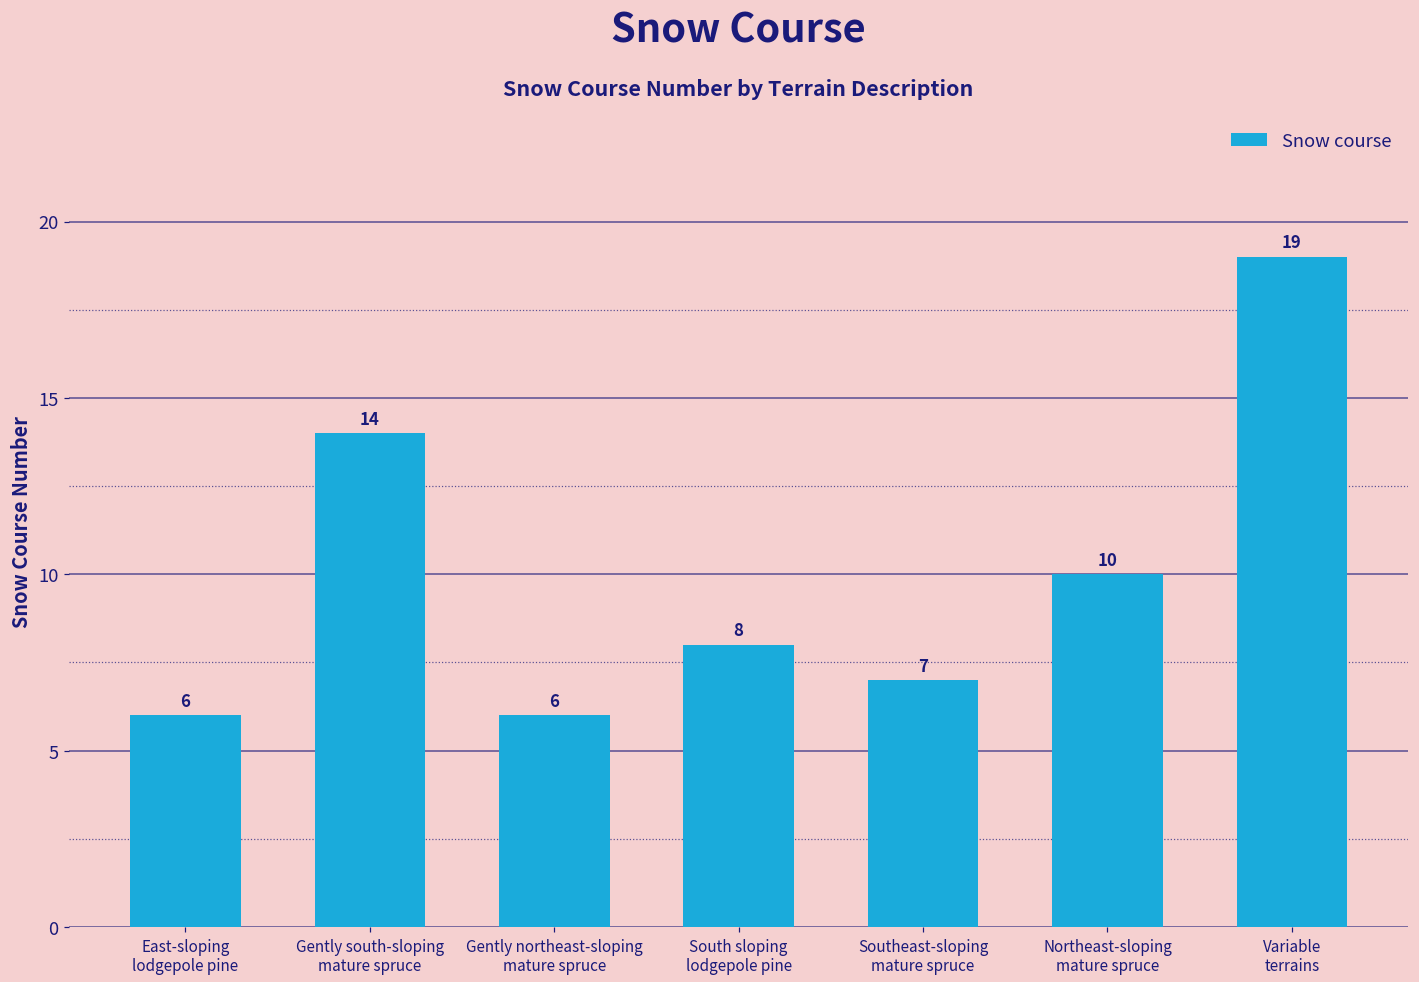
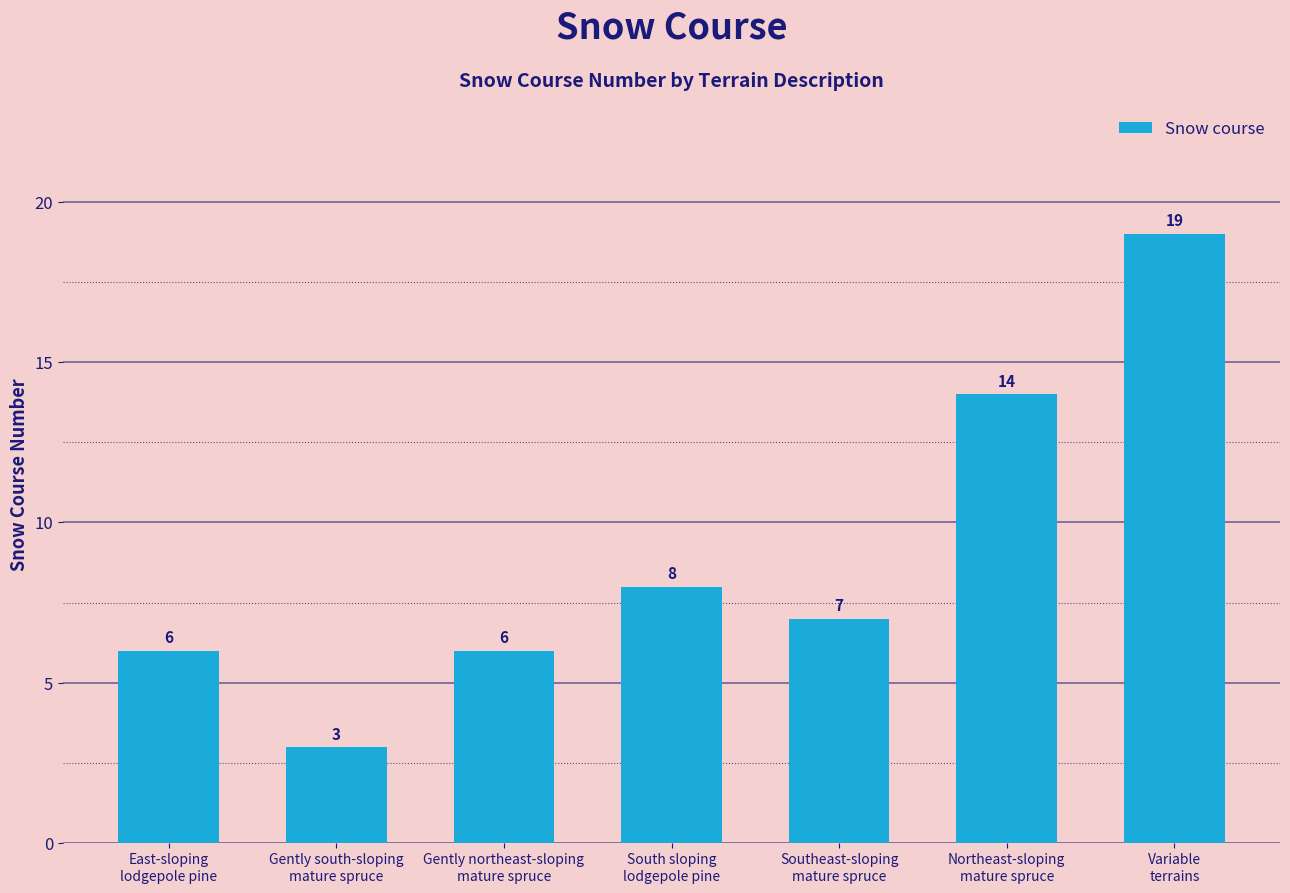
  {
    "East-sloping lodgepole pine": 6,
-   "Gently south-sloping mature spruce": 14,
+   "Gently south-sloping mature spruce": 3,
    "Gently northeast-sloping mature spruce": 6,
    "South sloping lodgepole pine": 8,
    "Southeast-sloping mature spruce": 7,
-   "Northeast-sloping mature spruce": 10,
+   "Northeast-sloping mature spruce": 14,
    "Variable terrains": 19
  }
